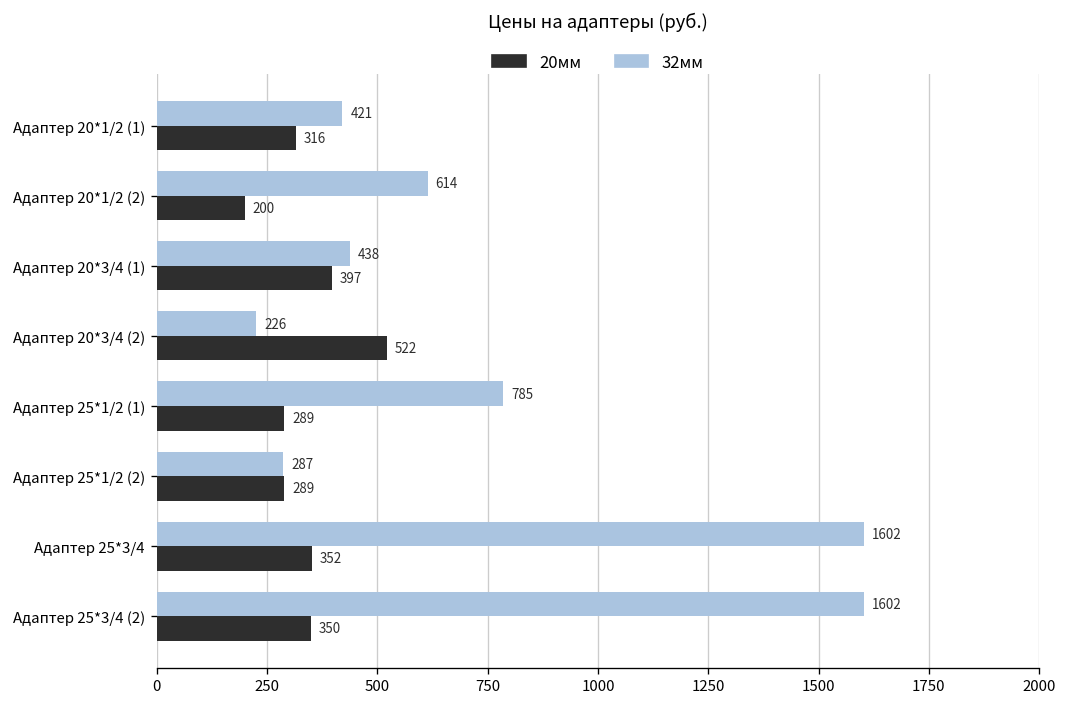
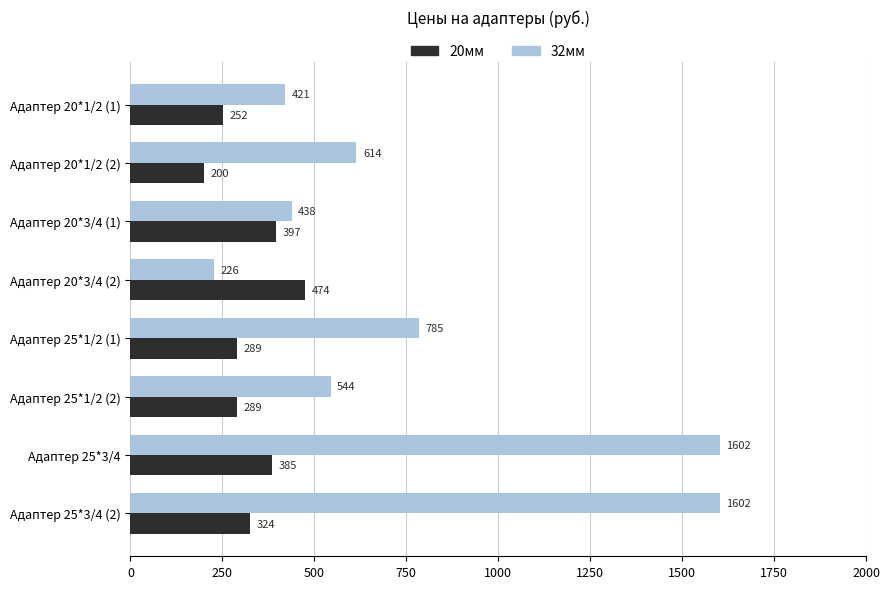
  {
    "20мм": {
-     "Адаптер 20*1/2 (1)": 316,
+     "Адаптер 20*1/2 (1)": 252,
      "Адаптер 20*1/2 (2)": 200,
      "Адаптер 20*3/4 (1)": 397,
-     "Адаптер 20*3/4 (2)": 522,
+     "Адаптер 20*3/4 (2)": 474,
      "Адаптер 25*1/2 (1)": 289,
      "Адаптер 25*1/2 (2)": 289,
-     "Адаптер 25*3/4": 352,
-     "Адаптер 25*3/4 (2)": 350
+     "Адаптер 25*3/4": 385,
+     "Адаптер 25*3/4 (2)": 324
    },
    "32мм": {
      "Адаптер 20*1/2 (1)": 421,
      "Адаптер 20*1/2 (2)": 614,
      "Адаптер 20*3/4 (1)": 438,
      "Адаптер 20*3/4 (2)": 226,
      "Адаптер 25*1/2 (1)": 785,
-     "Адаптер 25*1/2 (2)": 287,
+     "Адаптер 25*1/2 (2)": 544,
      "Адаптер 25*3/4": 1602,
      "Адаптер 25*3/4 (2)": 1602
    }
  }
